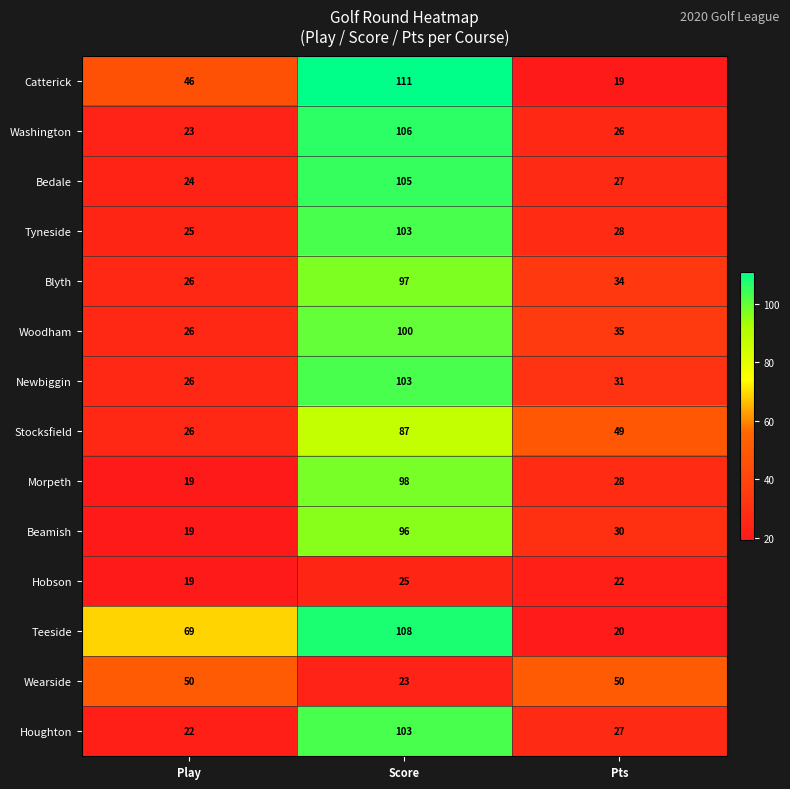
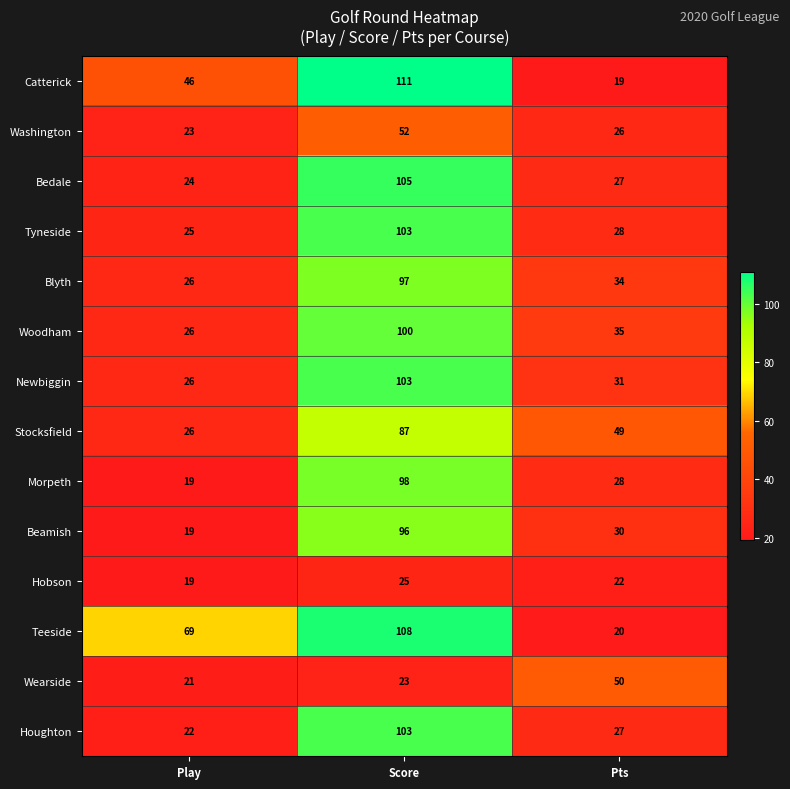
  {
    "Catterick": {
      "Play": 46,
      "Score": 111,
      "Pts": 19
    },
    "Washington": {
      "Play": 23,
-     "Score": 106,
+     "Score": 52,
      "Pts": 26
    },
    "Bedale": {
      "Play": 24,
      "Score": 105,
      "Pts": 27
    },
    "Tyneside": {
      "Play": 25,
      "Score": 103,
      "Pts": 28
    },
    "Blyth": {
      "Play": 26,
      "Score": 97,
      "Pts": 34
    },
    "Woodham": {
      "Play": 26,
      "Score": 100,
      "Pts": 35
    },
    "Newbiggin": {
      "Play": 26,
      "Score": 103,
      "Pts": 31
    },
    "Stocksfield": {
      "Play": 26,
      "Score": 87,
      "Pts": 49
    },
    "Morpeth": {
      "Play": 19,
      "Score": 98,
      "Pts": 28
    },
    "Beamish": {
      "Play": 19,
      "Score": 96,
      "Pts": 30
    },
    "Hobson": {
      "Play": 19,
      "Score": 25,
      "Pts": 22
    },
    "Teeside": {
      "Play": 69,
      "Score": 108,
      "Pts": 20
    },
    "Wearside": {
-     "Play": 50,
+     "Play": 21,
      "Score": 23,
      "Pts": 50
    },
    "Houghton": {
      "Play": 22,
      "Score": 103,
      "Pts": 27
    }
  }
